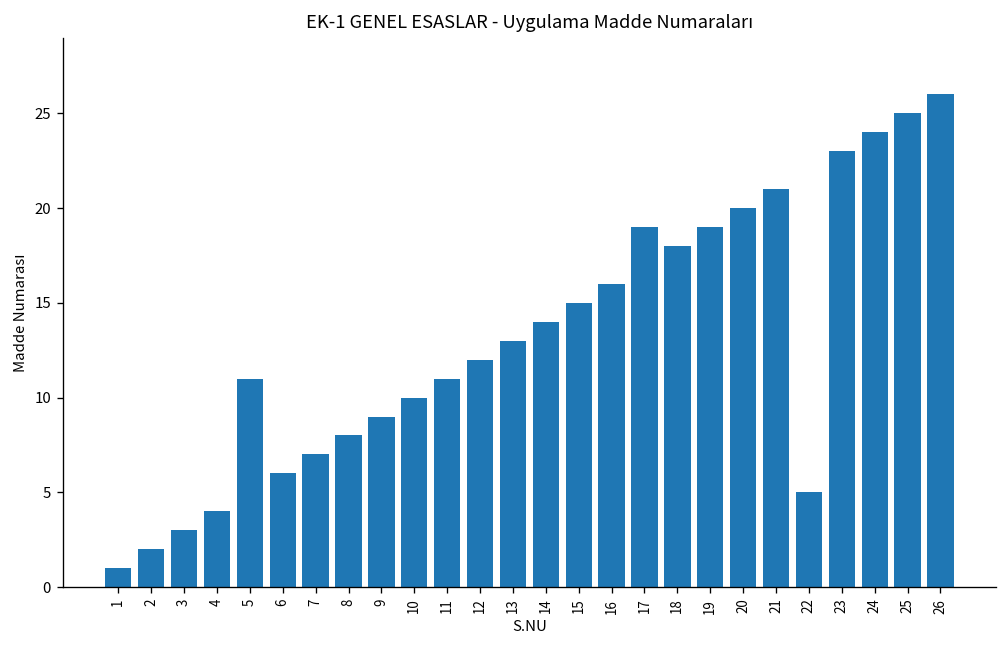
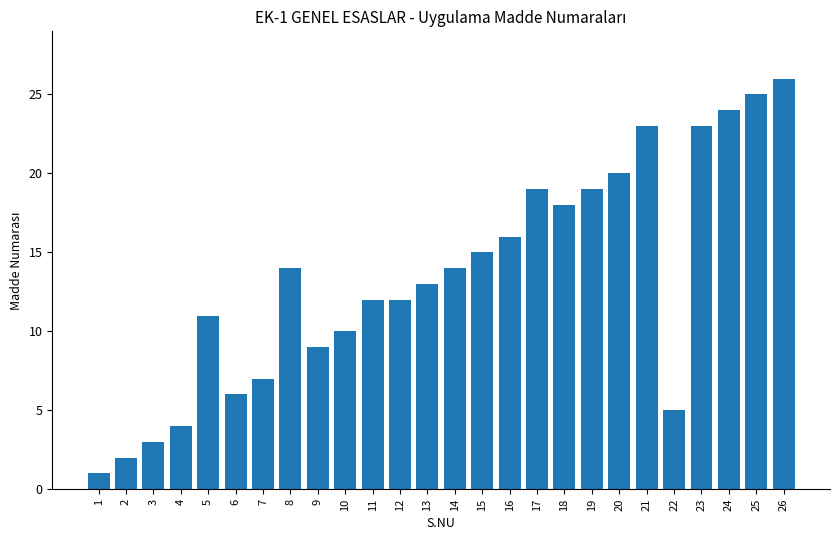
  {
    "1": 1,
    "2": 2,
    "3": 3,
    "4": 4,
    "5": 11,
    "6": 6,
    "7": 7,
-   "8": 8,
+   "8": 14,
    "9": 9,
    "10": 10,
-   "11": 11,
+   "11": 12,
    "12": 12,
    "13": 13,
    "14": 14,
    "15": 15,
    "16": 16,
    "17": 19,
    "18": 18,
    "19": 19,
    "20": 20,
-   "21": 21,
+   "21": 23,
    "22": 5,
    "23": 23,
    "24": 24,
    "25": 25,
    "26": 26
  }
